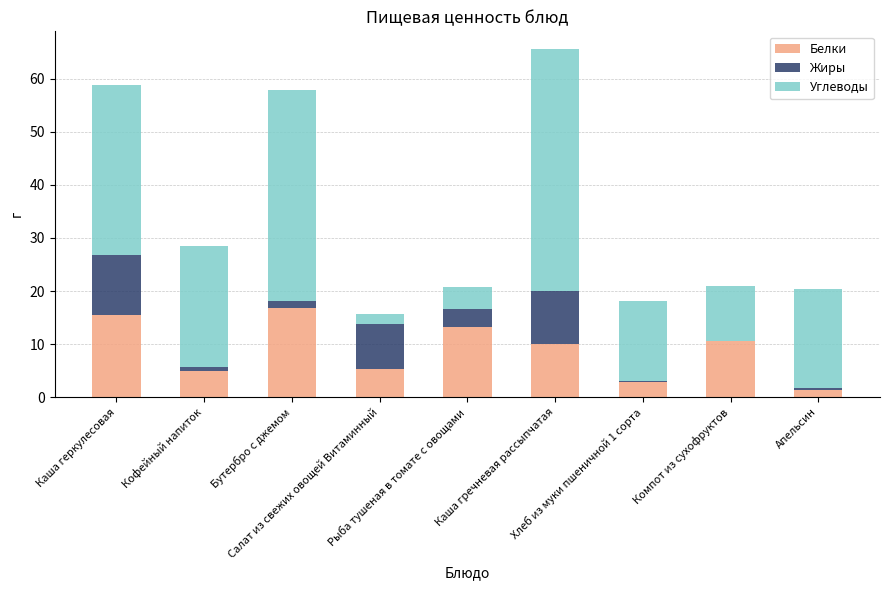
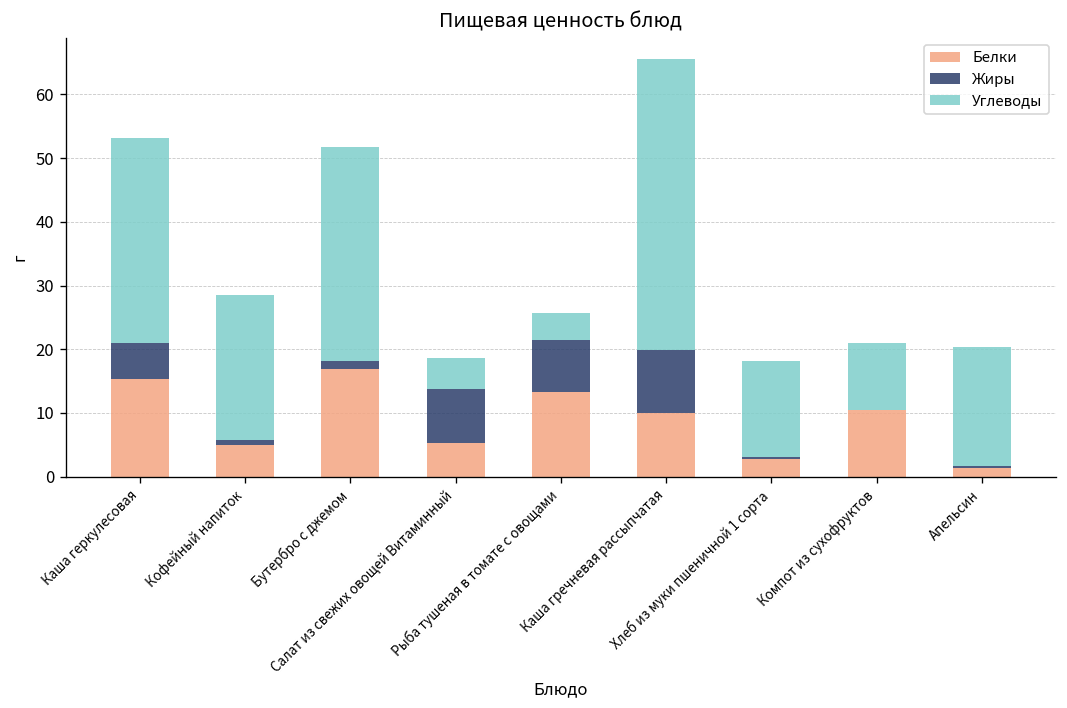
  {
    "Белки": {
      "Каша геркулесовая": 15,
      "Кофейный напиток": 5,
      "Бутербро с джемом": 17,
      "Салат из свежих овощей Витаминный": 5,
      "Рыба тушеная в томате с овощами": 13,
      "Каша гречневая рассыпчатая": 10,
      "Хлеб из муки пшеничной 1 сорта": 3,
      "Компот из сухофруктов": 11,
      "Апельсин": 1
    },
    "Жиры": {
-     "Каша геркулесовая": 11,
+     "Каша геркулесовая": 6,
      "Кофейный напиток": 1,
      "Бутербро с джемом": 1,
      "Салат из свежих овощей Витаминный": 8,
-     "Рыба тушеная в томате с овощами": 3,
+     "Рыба тушеная в томате с овощами": 8,
      "Каша гречневая рассыпчатая": 10,
      "Компот из сухофруктов": 0
    },
    "Углеводы": {
      "Каша геркулесовая": 32,
      "Кофейный напиток": 23,
-     "Бутербро с джемом": 40,
-     "Салат из свежих овощей Витаминный": 2,
+     "Бутербро с джемом": 34,
+     "Салат из свежих овощей Витаминный": 5,
      "Рыба тушеная в томате с овощами": 4,
      "Каша гречневая рассыпчатая": 46,
      "Хлеб из муки пшеничной 1 сорта": 15,
      "Компот из сухофруктов": 10,
      "Апельсин": 19
    }
  }
